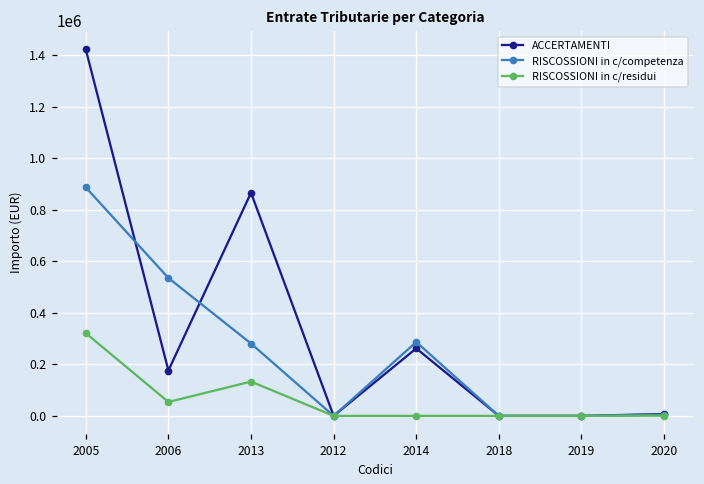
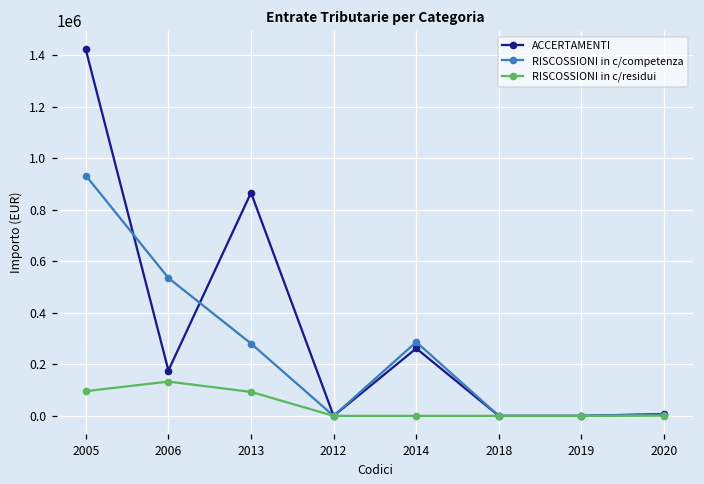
  {
    "ACCERTAMENTI": {
      "2005": 1420000,
      "2006": 180000,
      "2013": 870000,
      "2014": 260000
    },
    "RISCOSSIONI in c/competenza": {
-     "2005": 890000,
+     "2005": 930000,
      "2006": 540000,
      "2013": 280000,
      "2014": 290000
    },
    "RISCOSSIONI in c/residui": {
-     "2005": 320000,
-     "2006": 50000,
-     "2013": 130000,
+     "2005": 100000,
+     "2006": 130000,
+     "2013": 90000,
      "2014": 0
    }
  }
